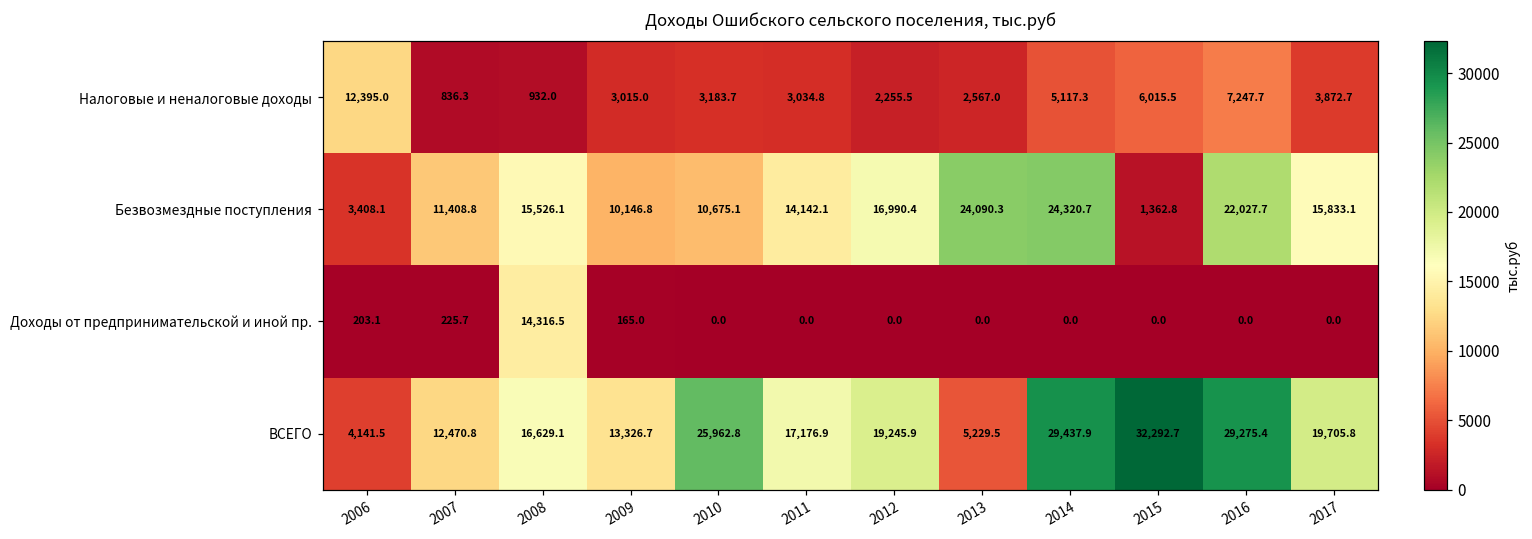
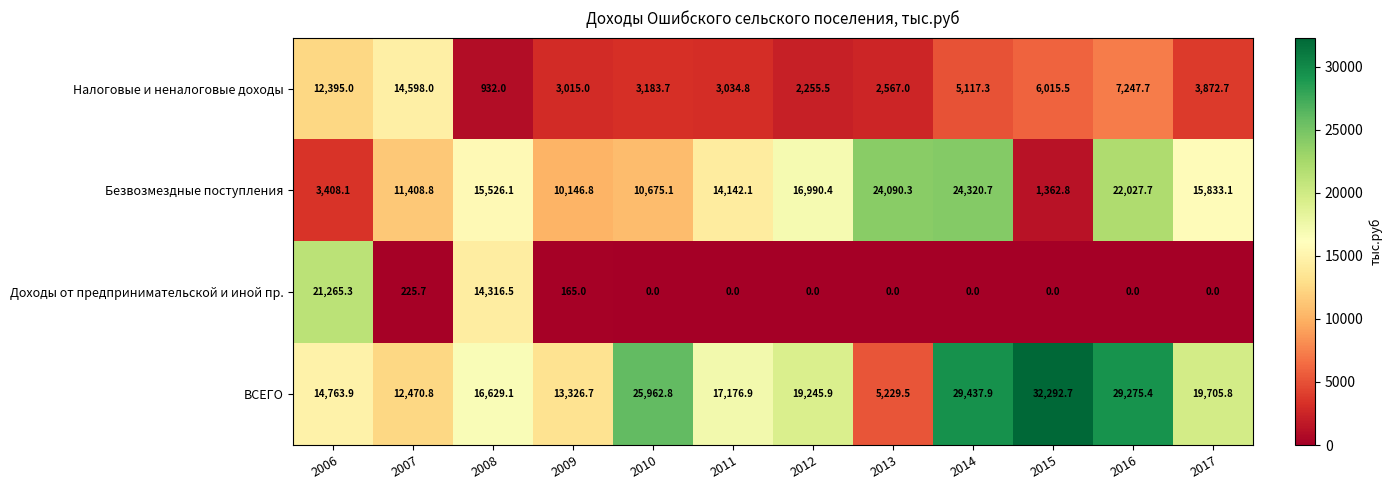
  {
    "Налоговые и неналоговые доходы": {
      "2006": "12,395.0",
-     "2007": "836.3",
+     "2007": "14,598.0",
      "2008": "932.0",
      "2009": "3,015.0",
      "2010": "3,183.7",
      "2011": "3,034.8",
      "2012": "2,255.5",
      "2013": "2,567.0",
      "2014": "5,117.3",
      "2015": "6,015.5",
      "2016": "7,247.7",
      "2017": "3,872.7"
    },
    "Безвозмездные поступления": {
      "2006": "3,408.1",
      "2007": "11,408.8",
      "2008": "15,526.1",
      "2009": "10,146.8",
      "2010": "10,675.1",
      "2011": "14,142.1",
      "2012": "16,990.4",
      "2013": "24,090.3",
      "2014": "24,320.7",
      "2015": "1,362.8",
      "2016": "22,027.7",
      "2017": "15,833.1"
    },
    "Доходы от предпринимательской и иной пр.": {
-     "2006": "203.1",
+     "2006": "21,265.3",
      "2007": "225.7",
      "2008": "14,316.5",
      "2009": "165.0",
      "2010": "0.0",
      "2011": "0.0",
      "2012": "0.0",
      "2013": "0.0",
      "2014": "0.0",
      "2015": "0.0",
      "2016": "0.0",
      "2017": "0.0"
    },
    "ВСЕГО": {
-     "2006": "4,141.5",
+     "2006": "14,763.9",
      "2007": "12,470.8",
      "2008": "16,629.1",
      "2009": "13,326.7",
      "2010": "25,962.8",
      "2011": "17,176.9",
      "2012": "19,245.9",
      "2013": "5,229.5",
      "2014": "29,437.9",
      "2015": "32,292.7",
      "2016": "29,275.4",
      "2017": "19,705.8"
    }
  }
